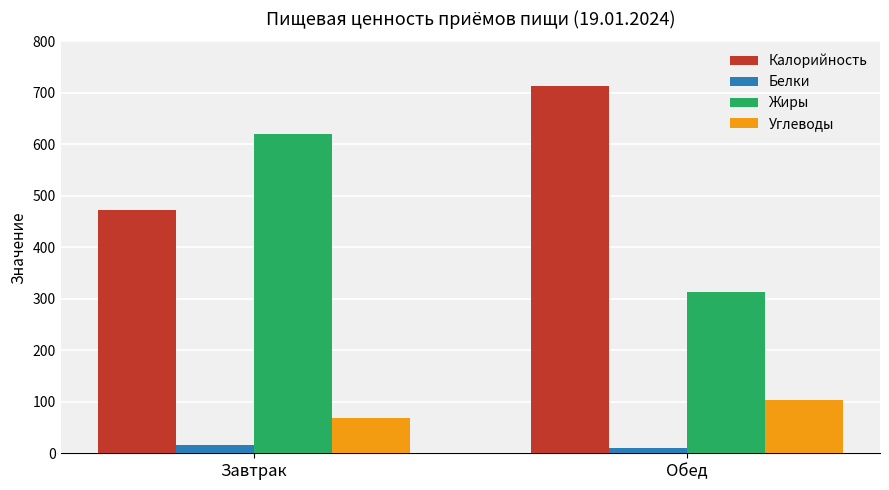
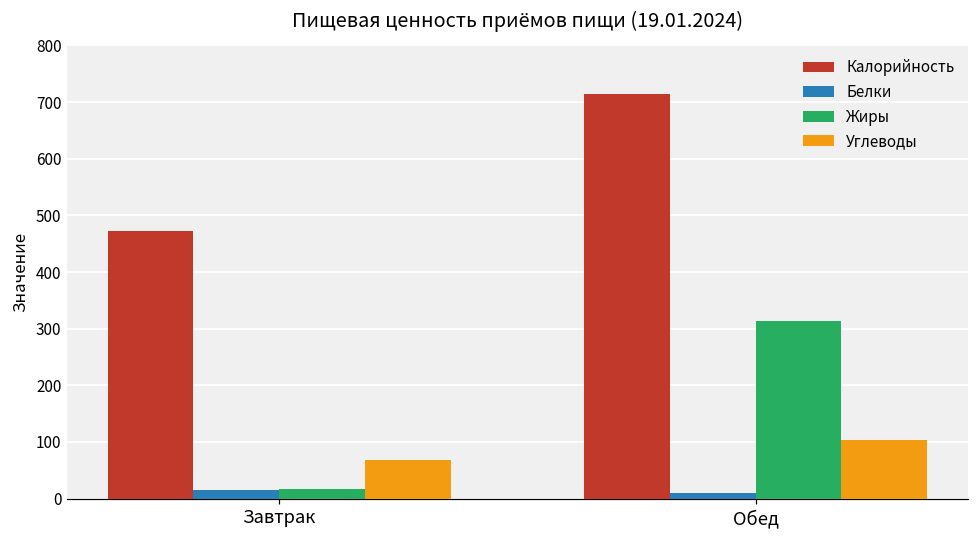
  {
    "Калорийность": {
      "Завтрак": 470,
      "Обед": 710
    },
    "Белки": {
      "Завтрак": 20,
      "Обед": 10
    },
    "Жиры": {
-     "Завтрак": 620,
+     "Завтрак": 20,
      "Обед": 310
    },
    "Углеводы": {
      "Завтрак": 70,
      "Обед": 100
    }
  }
